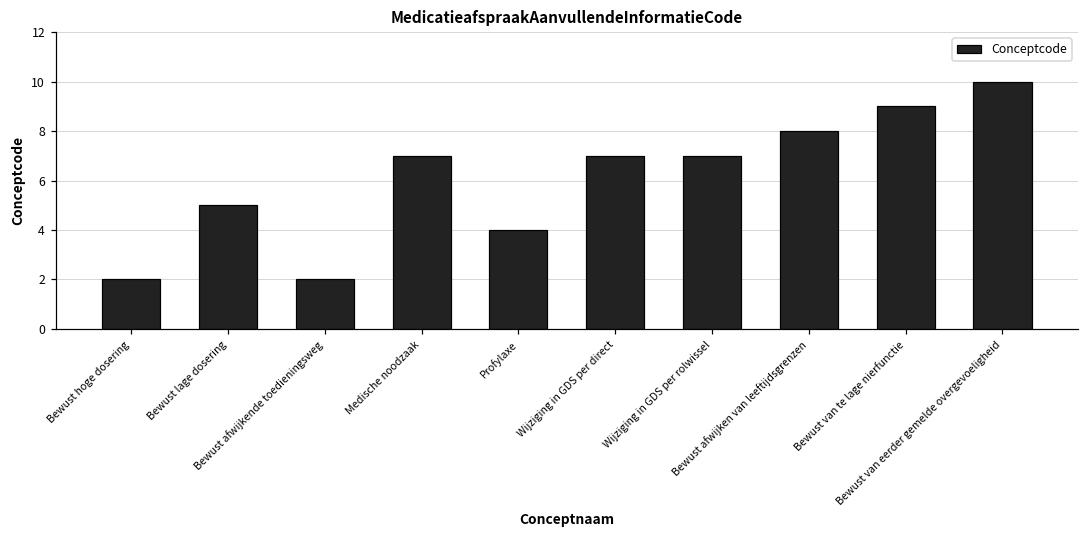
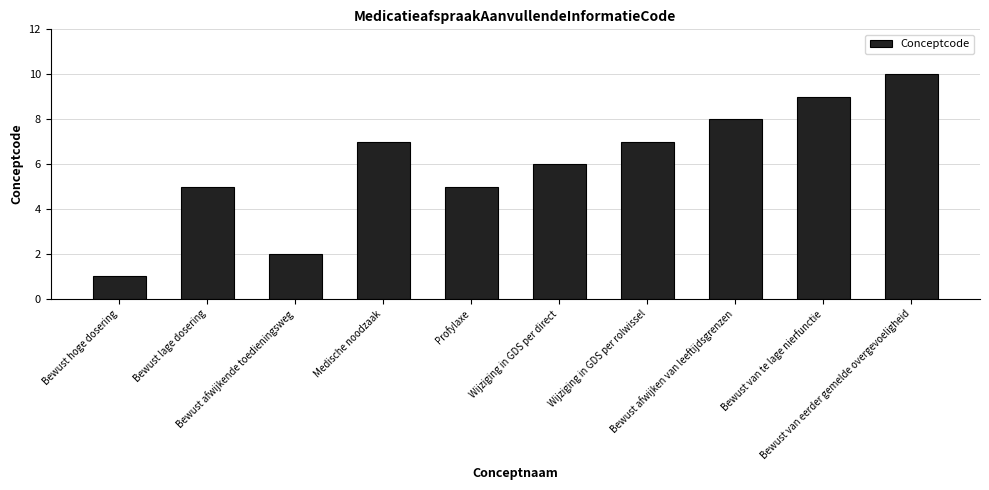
  {
-   "Bewust hoge dosering": 2,
+   "Bewust hoge dosering": 1,
    "Bewust lage dosering": 5,
    "Bewust afwijkende toedieningsweg": 2,
    "Medische noodzaak": 7,
-   "Profylaxe": 4,
-   "Wijziging in GDS per direct": 7,
+   "Profylaxe": 5,
+   "Wijziging in GDS per direct": 6,
    "Wijziging in GDS per rolwissel": 7,
    "Bewust afwijken van leeftijdsgrenzen": 8,
    "Bewust van te lage nierfunctie": 9,
    "Bewust van eerder gemelde overgevoeligheid": 10
  }
